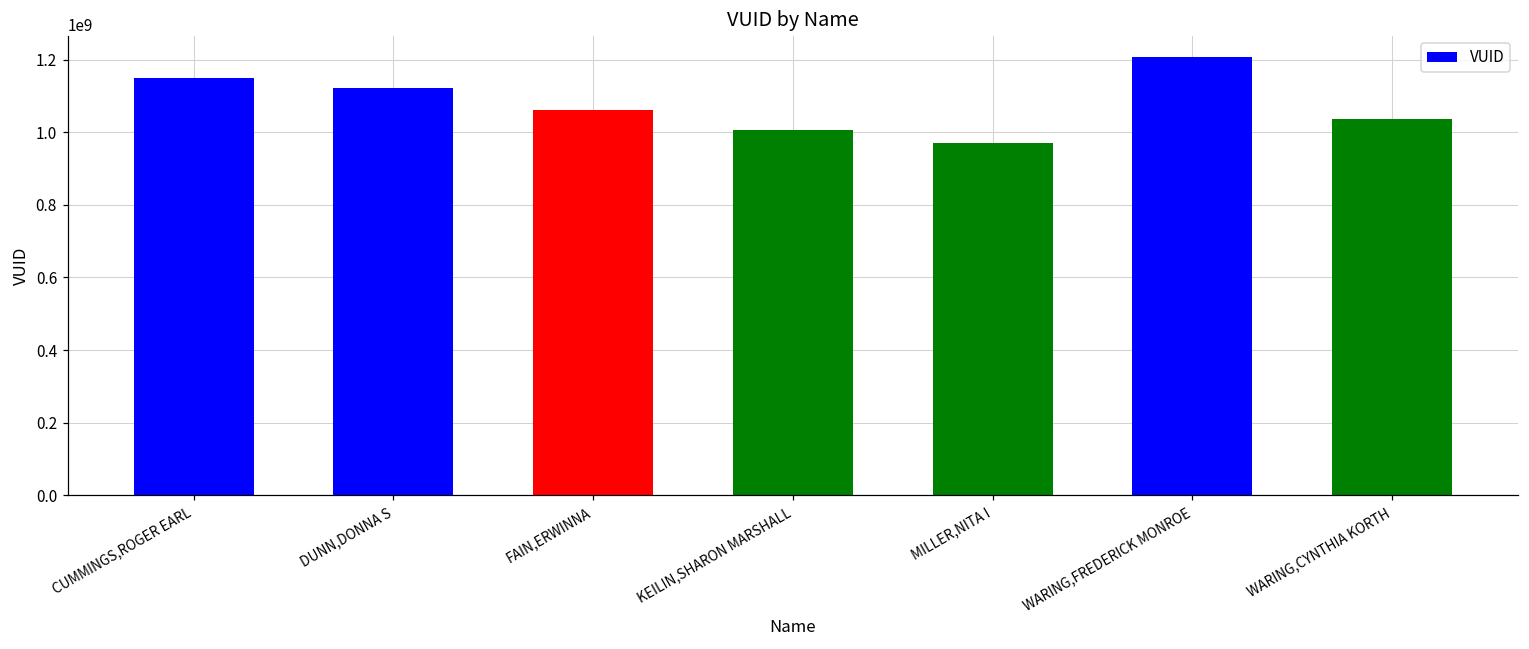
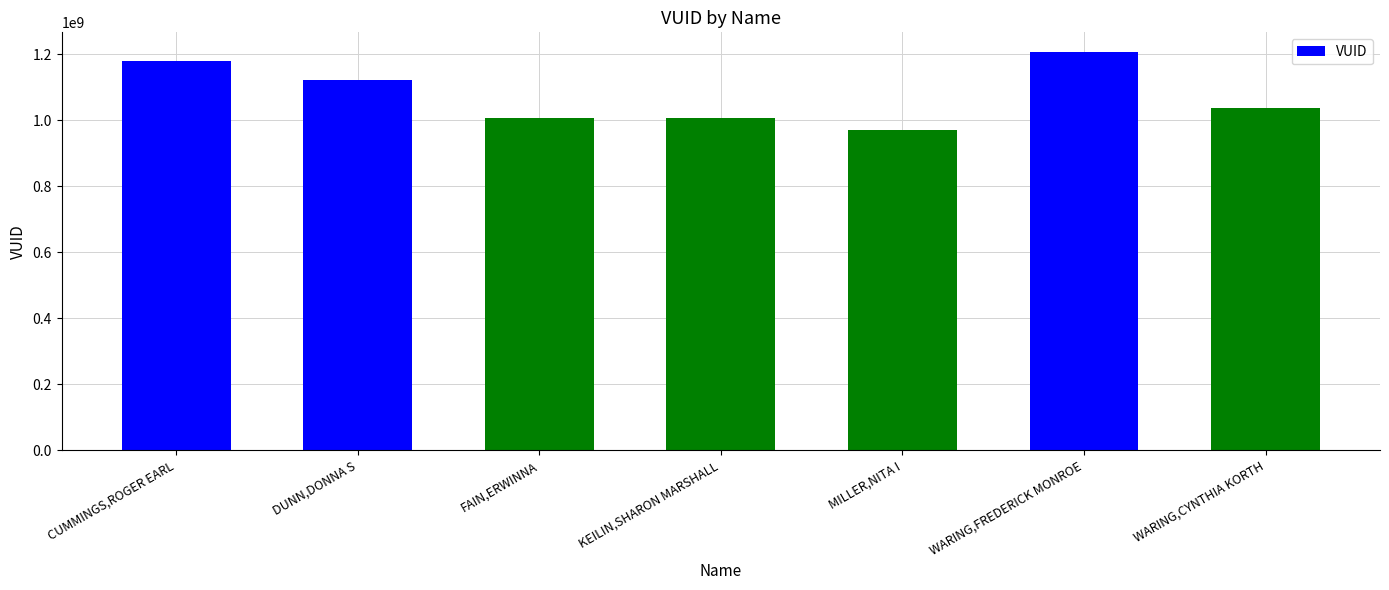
  {
-   "CUMMINGS,ROGER EARL": 1150000000,
+   "CUMMINGS,ROGER EARL": 1180000000,
    "DUNN,DONNA S": 1120000000,
-   "FAIN,ERWINNA": 1060000000,
+   "FAIN,ERWINNA": 1010000000,
    "KEILIN,SHARON MARSHALL": 1010000000,
    "MILLER,NITA I": 970000000,
    "WARING,FREDERICK MONROE": 1210000000,
    "WARING,CYNTHIA KORTH": 1040000000
  }
